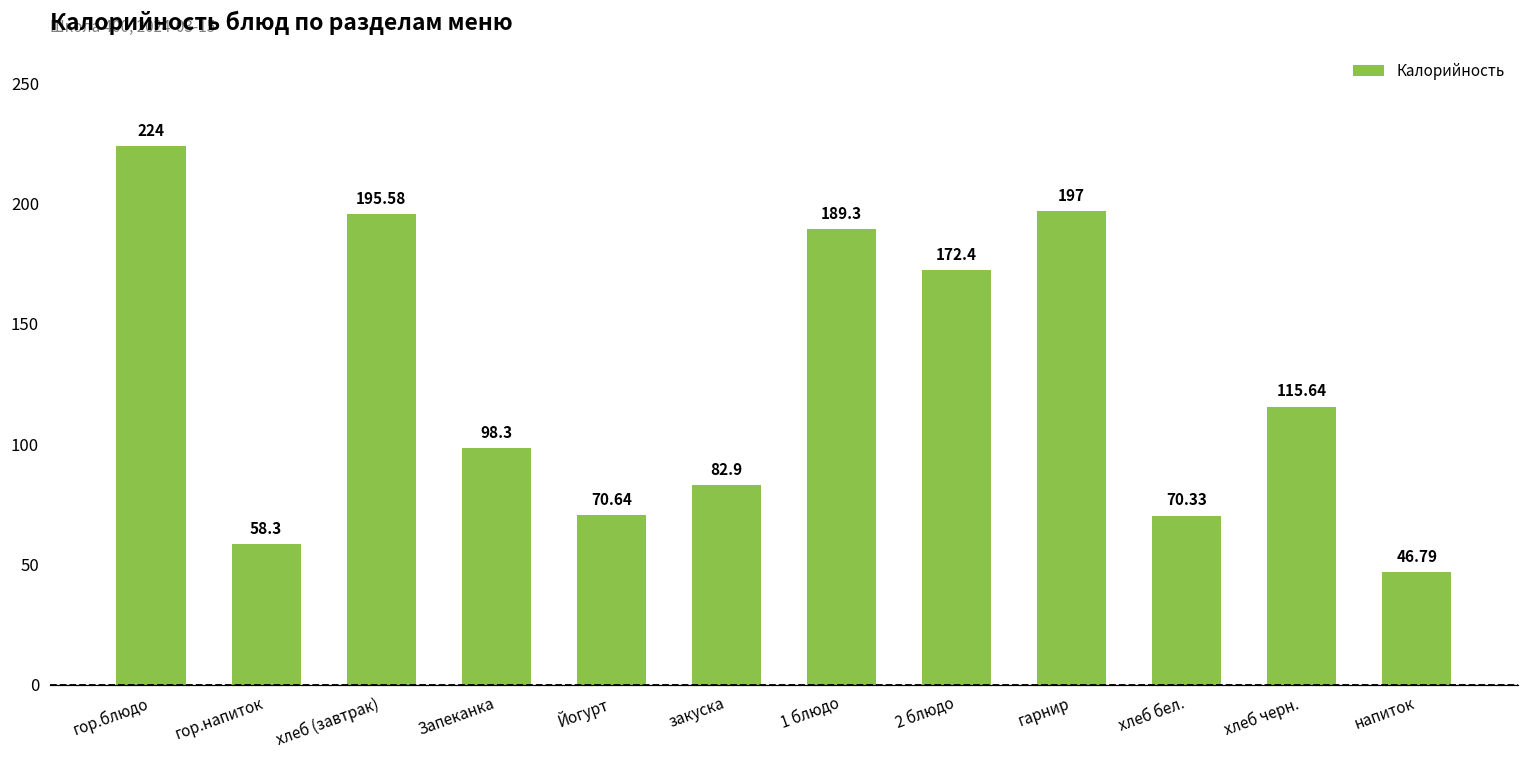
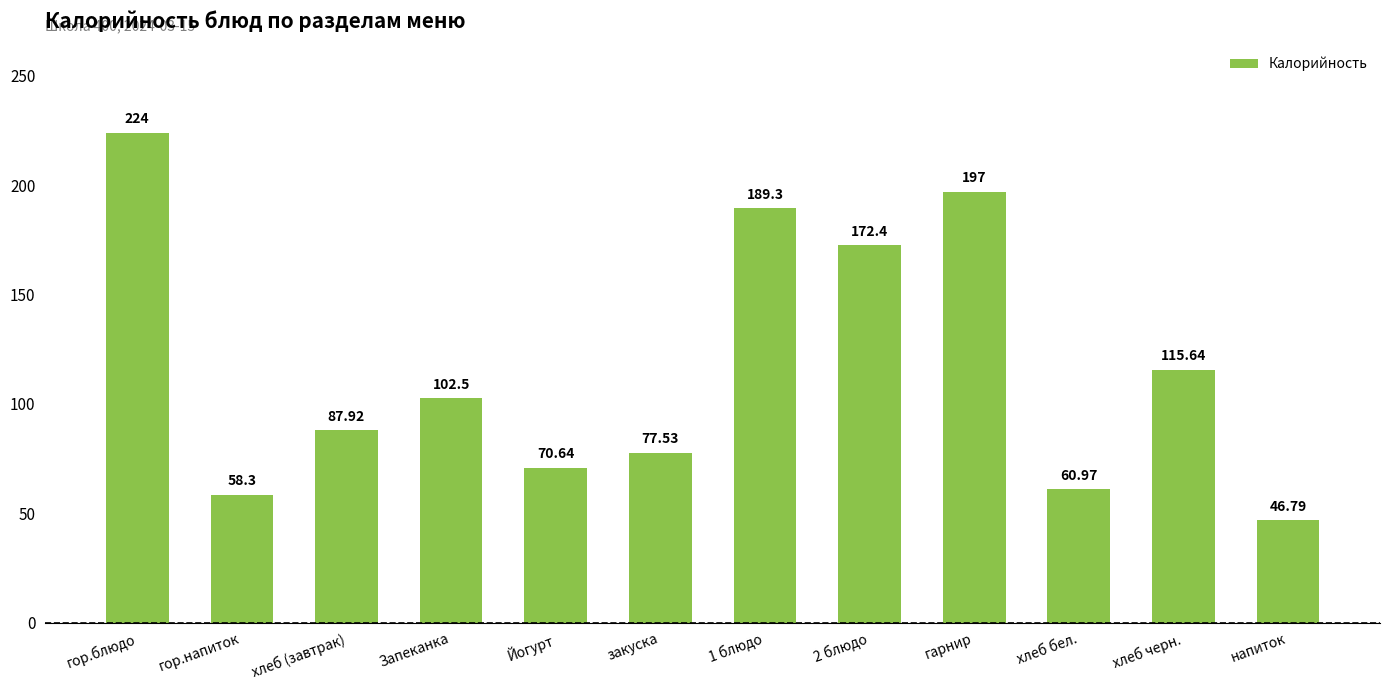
  {
    "гор.блюдо": 224,
    "гор.напиток": 58.3,
-   "хлеб (завтрак)": 195.58,
-   "Запеканка": 98.3,
+   "хлеб (завтрак)": 87.92,
+   "Запеканка": 102.5,
    "Йогурт": 70.64,
-   "закуска": 82.9,
+   "закуска": 77.53,
    "1 блюдо": 189.3,
    "2 блюдо": 172.4,
    "гарнир": 197,
-   "хлеб бел.": 70.33,
+   "хлеб бел.": 60.97,
    "хлеб черн.": 115.64,
    "напиток": 46.79
  }
